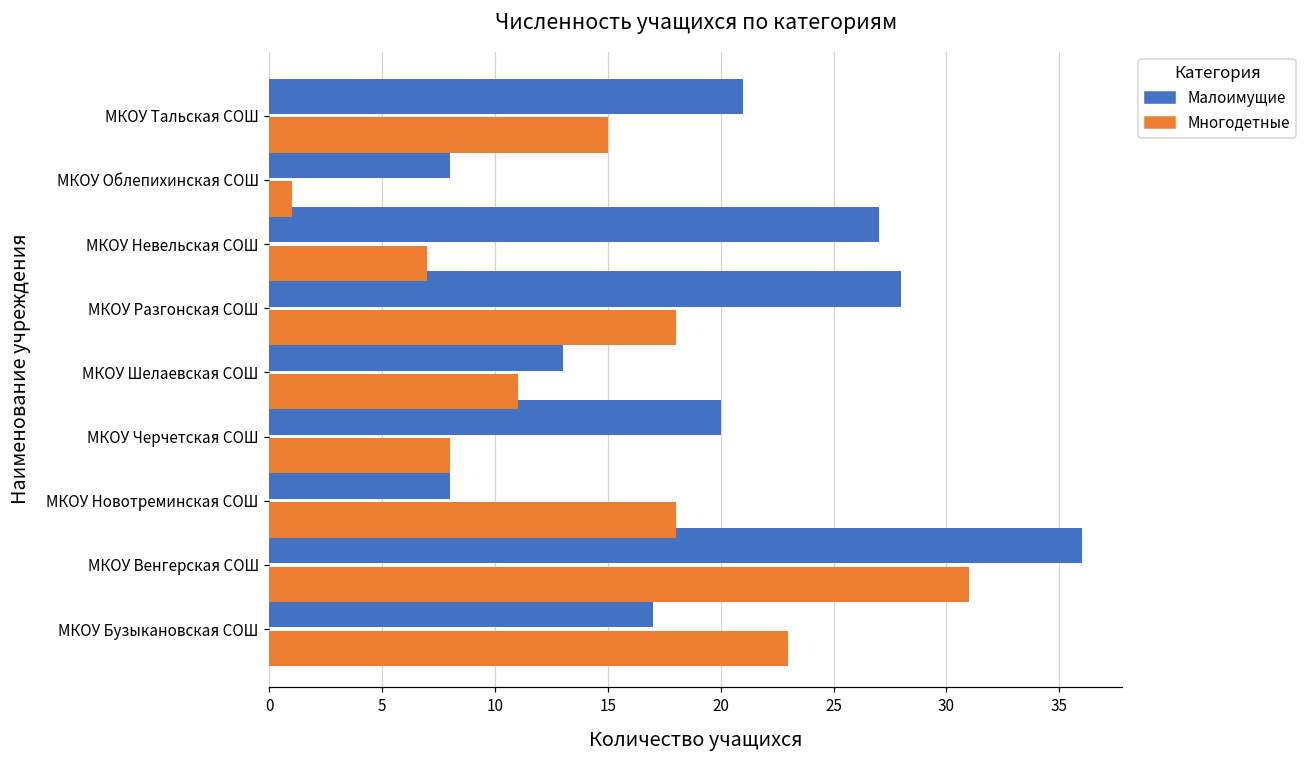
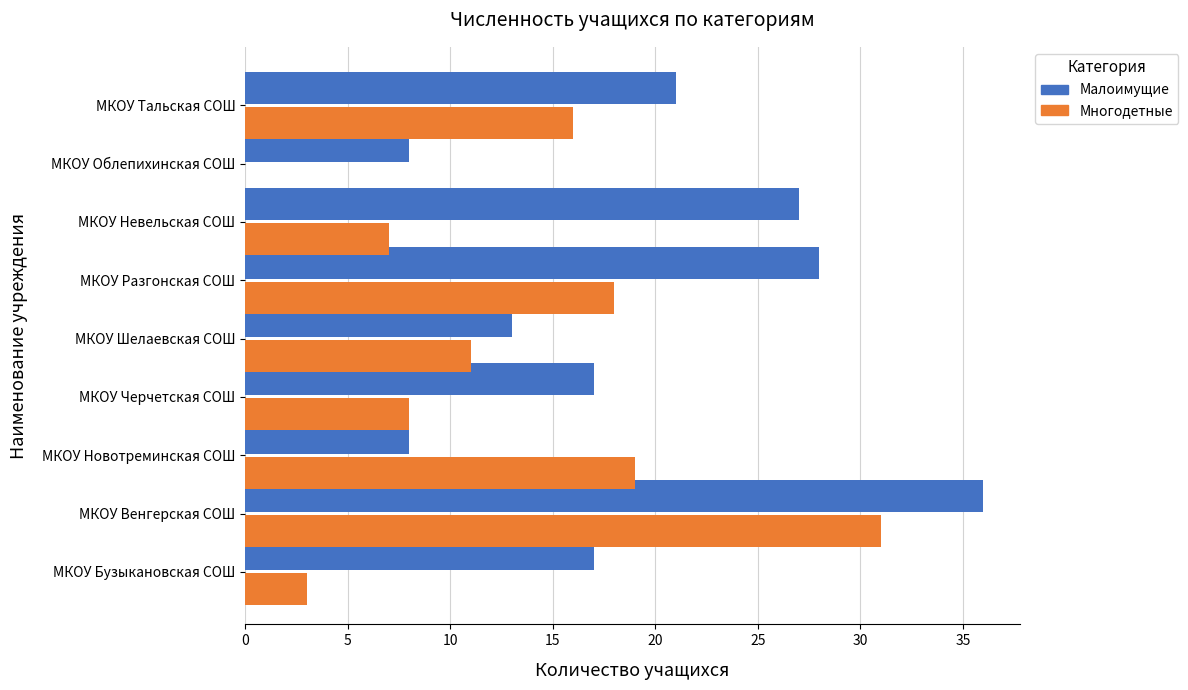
  {
    "Малоимущие": {
      "МКОУ Тальская СОШ": 21,
      "МКОУ Облепихинская СОШ": 8,
      "МКОУ Невельская СОШ": 27,
      "МКОУ Разгонская СОШ": 28,
      "МКОУ Шелаевская СОШ": 13,
-     "МКОУ Черчетская СОШ": 20,
+     "МКОУ Черчетская СОШ": 17,
      "МКОУ Новотреминская СОШ": 8,
      "МКОУ Венгерская СОШ": 36,
      "МКОУ Бузыкановская СОШ": 17
    },
    "Многодетные": {
-     "МКОУ Тальская СОШ": 15,
-     "МКОУ Облепихинская СОШ": 1,
+     "МКОУ Тальская СОШ": 16,
+     "МКОУ Облепихинская СОШ": 0,
      "МКОУ Невельская СОШ": 7,
      "МКОУ Разгонская СОШ": 18,
      "МКОУ Шелаевская СОШ": 11,
      "МКОУ Черчетская СОШ": 8,
-     "МКОУ Новотреминская СОШ": 18,
+     "МКОУ Новотреминская СОШ": 19,
      "МКОУ Венгерская СОШ": 31,
-     "МКОУ Бузыкановская СОШ": 23
+     "МКОУ Бузыкановская СОШ": 3
    }
  }
